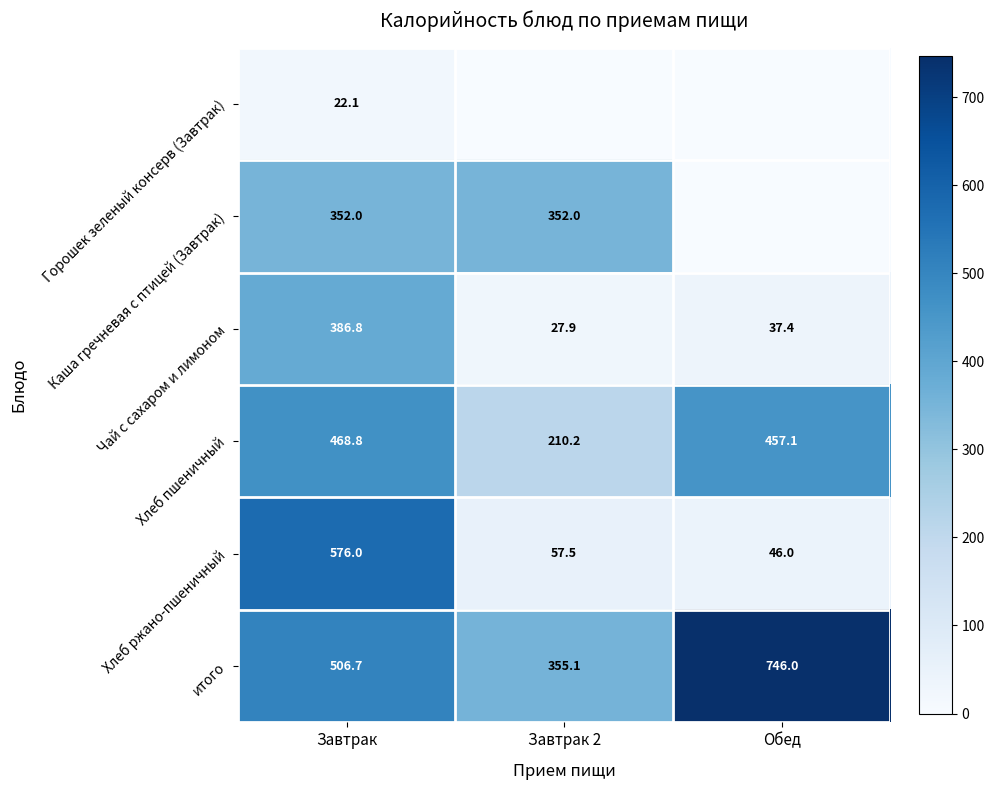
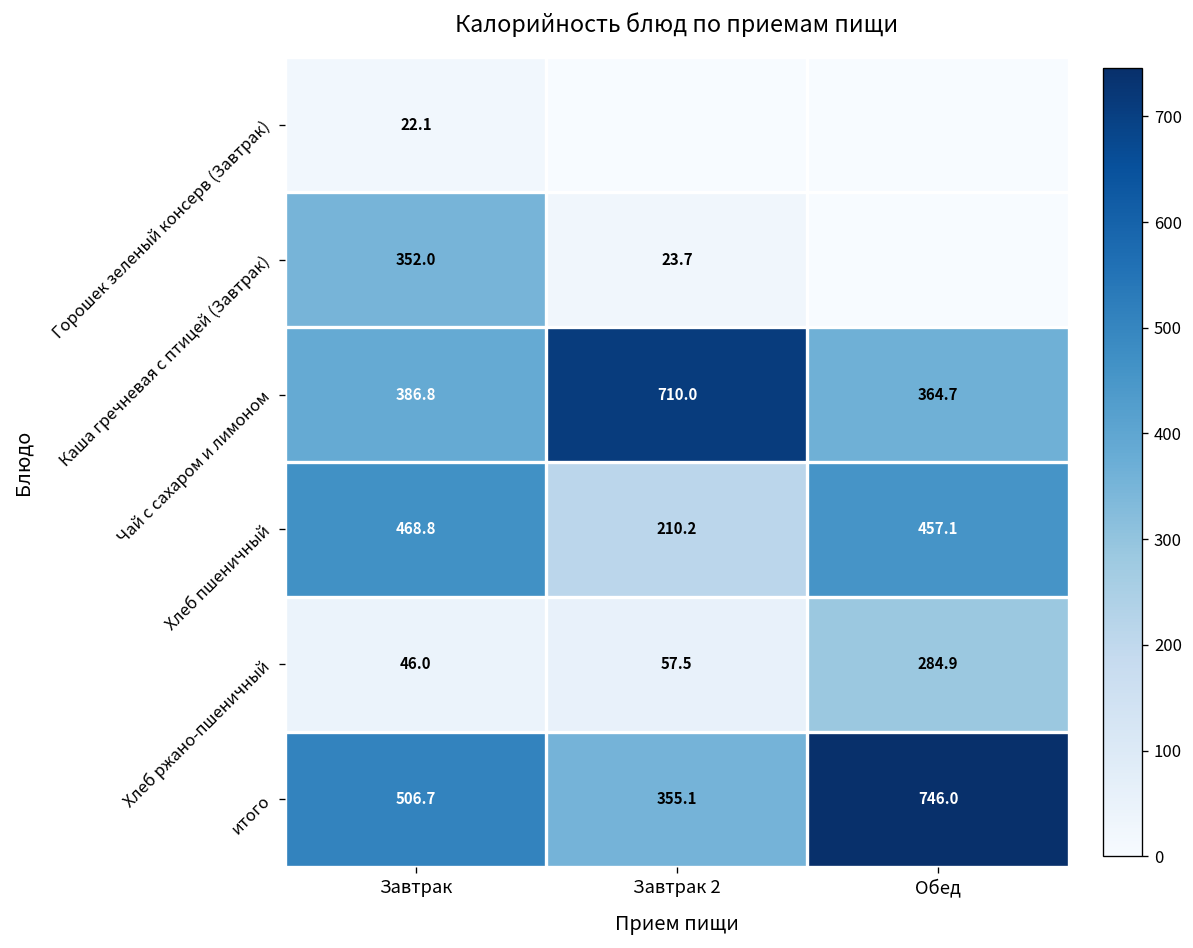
  {
    "Горошек зеленый консерв (Завтрак)": {
      "Завтрак": 22.1
    },
    "Каша гречневая с птицей (Завтрак)": {
      "Завтрак": 352.0,
-     "Завтрак 2": 352.0
+     "Завтрак 2": 23.7
    },
    "Чай с сахаром и лимоном": {
      "Завтрак": 386.8,
-     "Завтрак 2": 27.9,
-     "Обед": 37.4
+     "Завтрак 2": 710.0,
+     "Обед": 364.7
    },
    "Хлеб пшеничный": {
      "Завтрак": 468.8,
      "Завтрак 2": 210.2,
      "Обед": 457.1
    },
    "Хлеб ржано-пшеничный": {
-     "Завтрак": 576.0,
+     "Завтрак": 46.0,
      "Завтрак 2": 57.5,
-     "Обед": 46.0
+     "Обед": 284.9
    },
    "итого": {
      "Завтрак": 506.7,
      "Завтрак 2": 355.1,
      "Обед": 746.0
    }
  }
